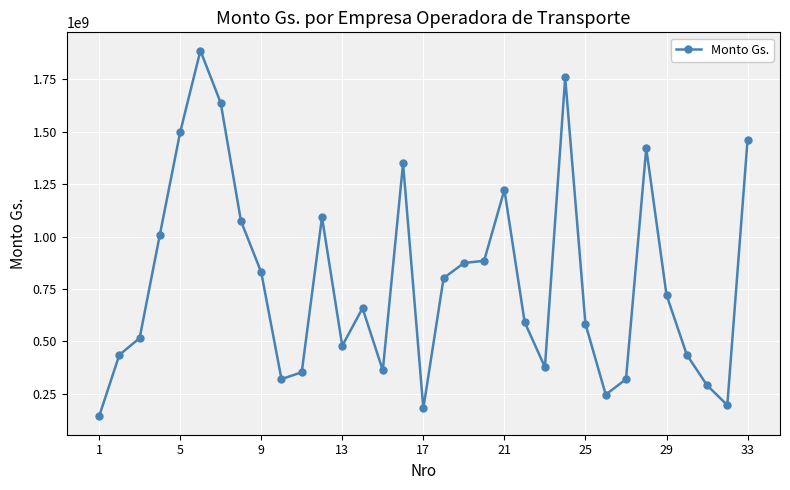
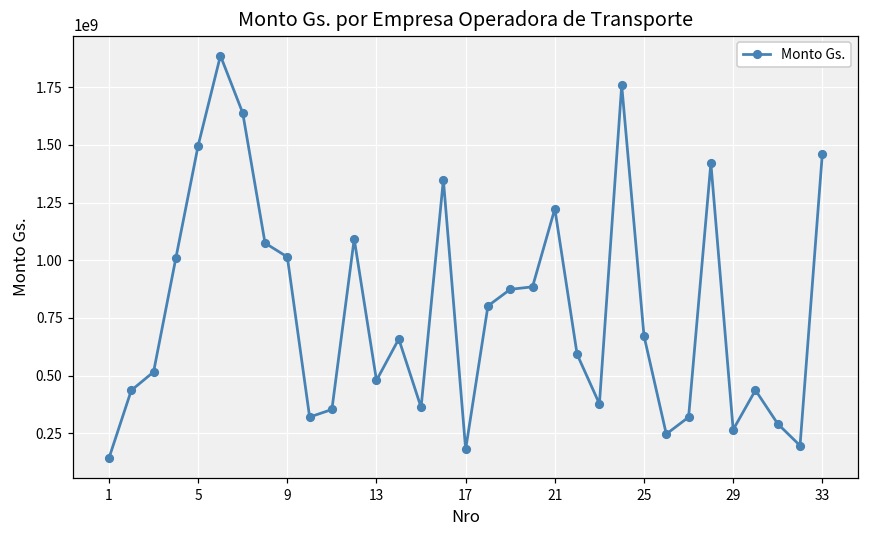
  {
    "1": 140000000,
    "5": 1500000000,
-   "9": 830000000,
+   "9": 1010000000,
    "13": 480000000,
    "17": 180000000,
    "21": 1220000000,
-   "25": 580000000,
-   "29": 720000000,
+   "25": 670000000,
+   "29": 270000000,
    "33": 1460000000
  }
